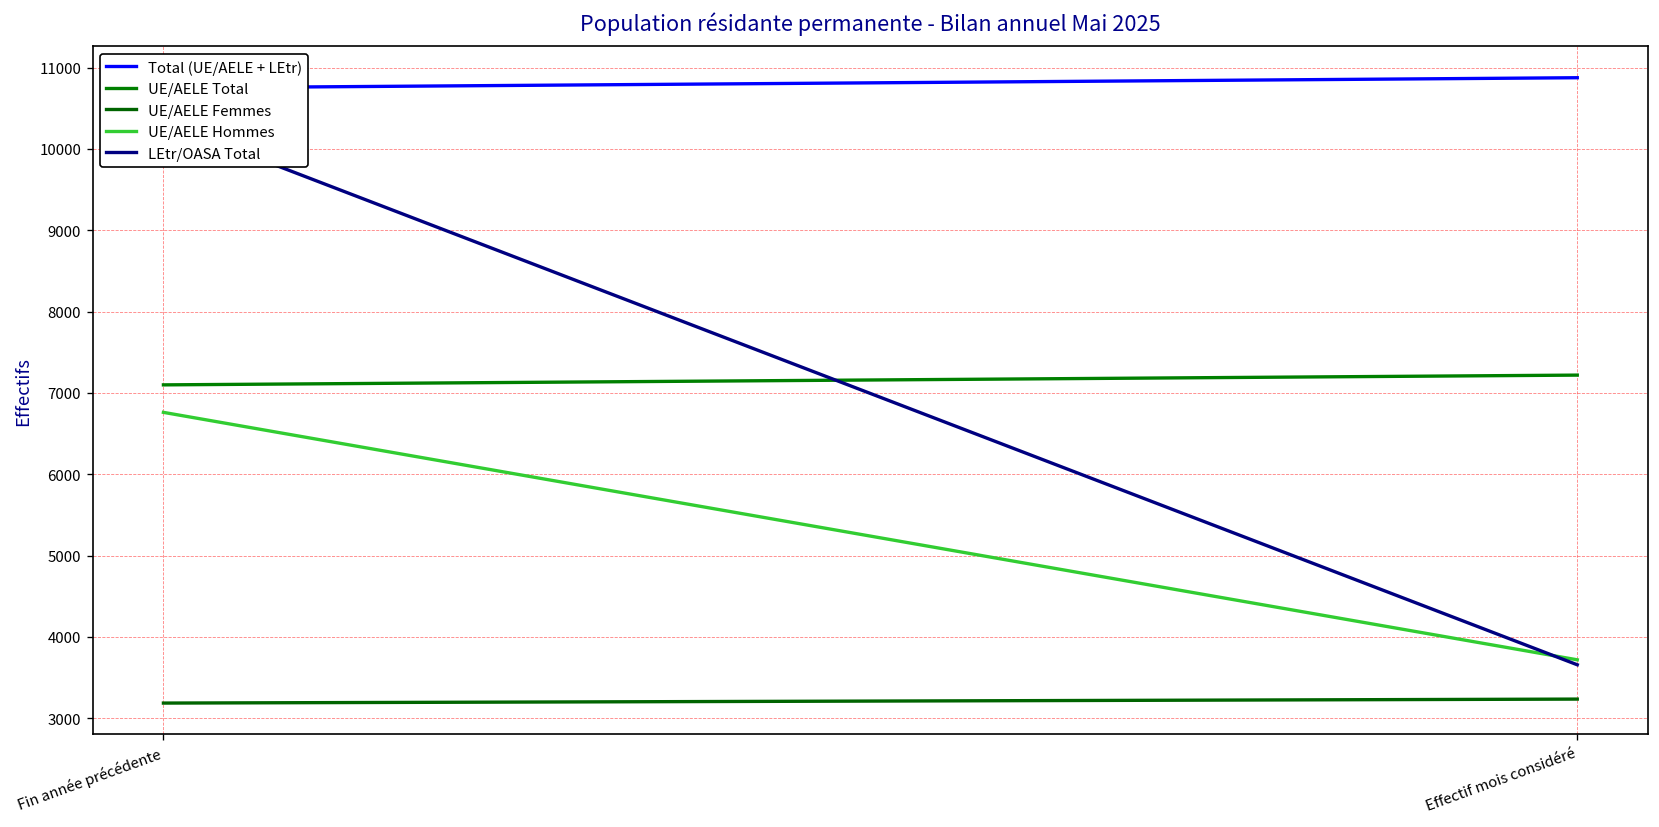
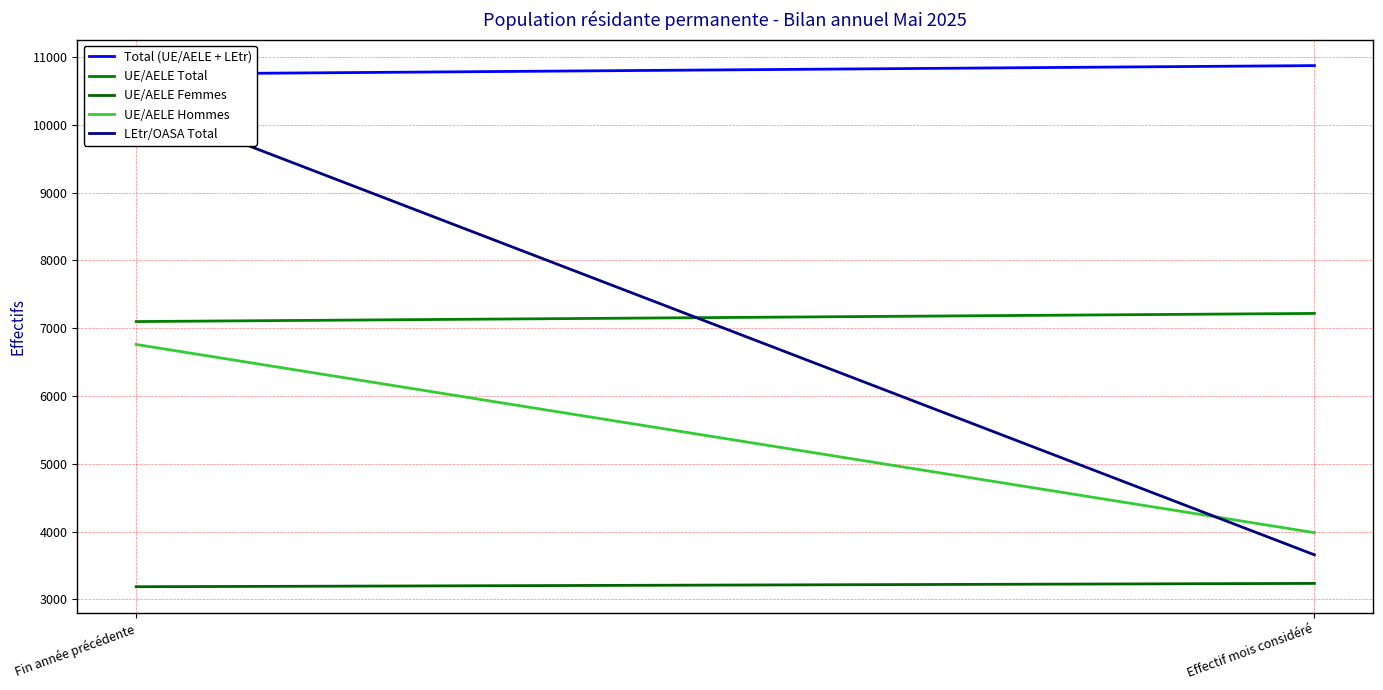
  {
    "Total (UE/AELE + LEtr)": {
      "Effectif mois considéré": 10900
    },
    "UE/AELE Hommes": {
      "Fin année précédente": 6800,
-     "Effectif mois considéré": 3700
+     "Effectif mois considéré": 4000
    },
    "LEtr/OASA Total": {
      "Effectif mois considéré": 3700
    }
  }
